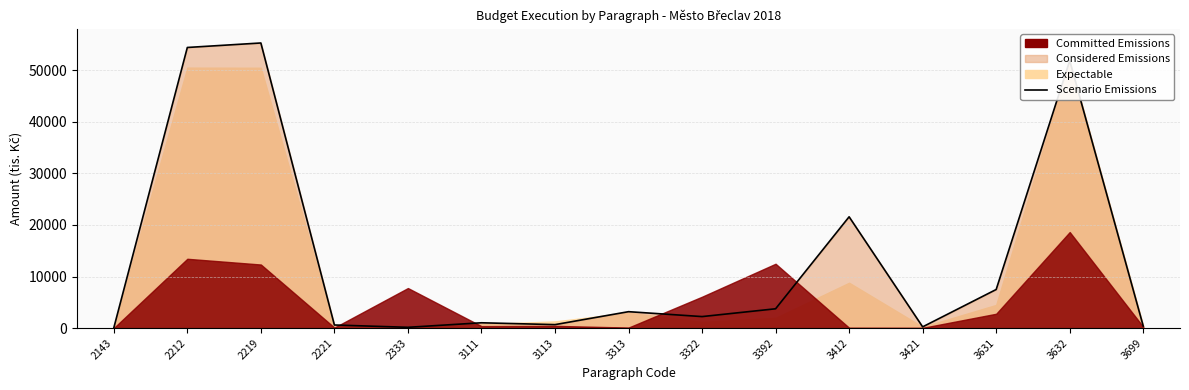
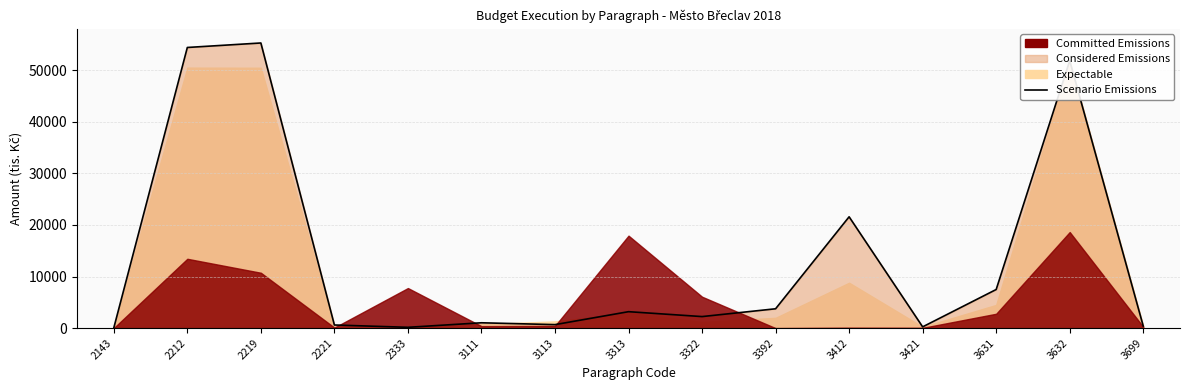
  {
    "Committed Emissions": {
      "2212": 13000,
-     "2219": 12000,
+     "2219": 11000,
      "2333": 8000,
-     "3313": 0,
+     "3313": 18000,
      "3322": 6000,
-     "3392": 12000,
+     "3392": 0,
      "3631": 3000,
      "3632": 19000
    }
  }
